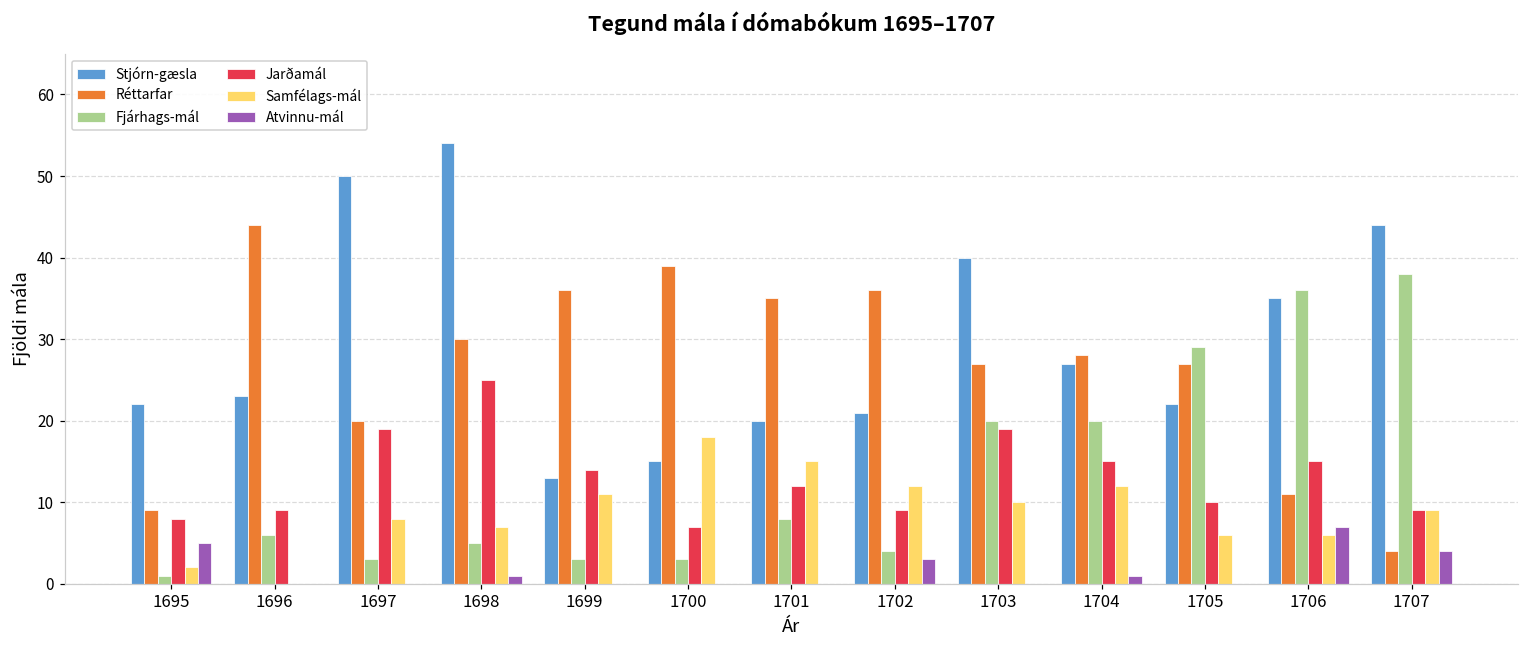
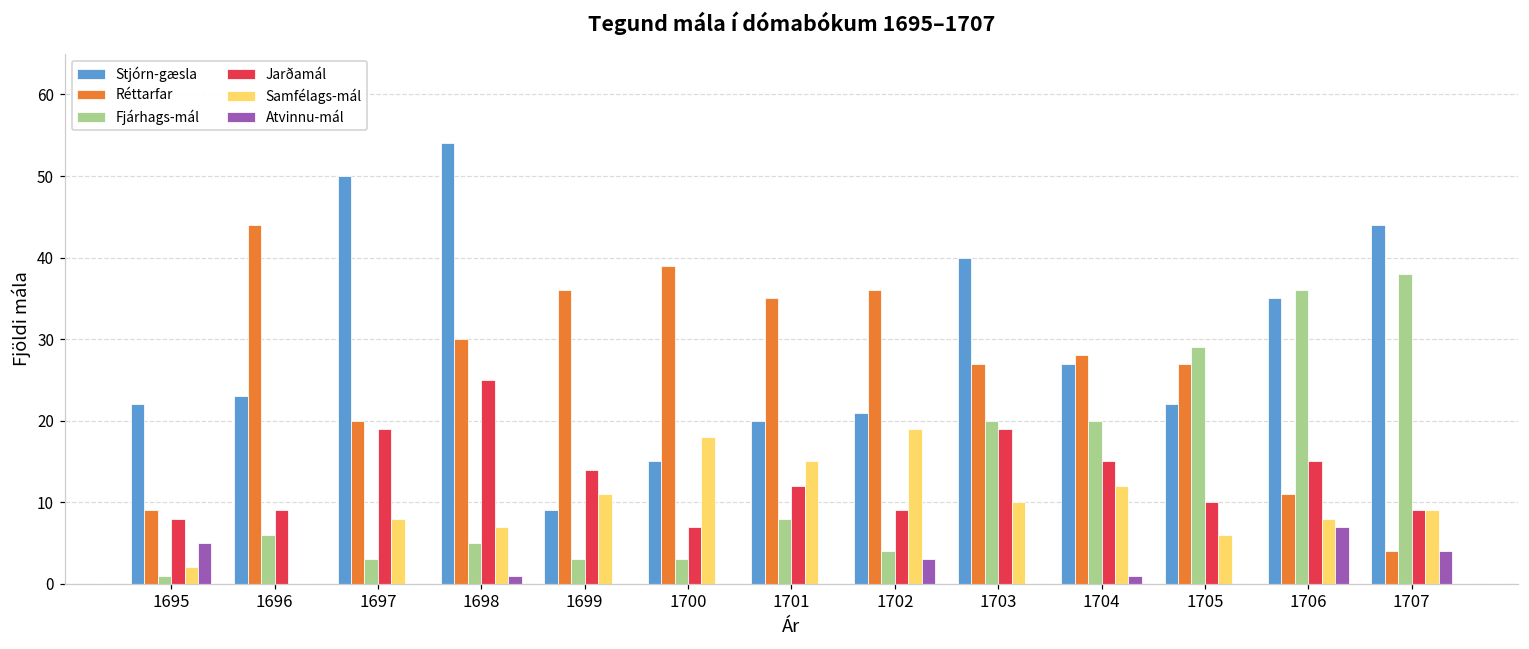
  {
    "Stjórn-gæsla": {
      "1695": 22,
      "1696": 23,
      "1697": 50,
      "1698": 54,
-     "1699": 13,
+     "1699": 9,
      "1700": 15,
      "1701": 20,
      "1702": 21,
      "1703": 40,
      "1704": 27,
      "1705": 22,
      "1706": 35,
      "1707": 44
    },
    "Réttarfar": {
      "1695": 9,
      "1696": 44,
      "1697": 20,
      "1698": 30,
      "1699": 36,
      "1700": 39,
      "1701": 35,
      "1702": 36,
      "1703": 27,
      "1704": 28,
      "1705": 27,
      "1706": 11,
      "1707": 4
    },
    "Fjárhags-mál": {
      "1695": 1,
      "1696": 6,
      "1697": 3,
      "1698": 5,
      "1699": 3,
      "1700": 3,
      "1701": 8,
      "1702": 4,
      "1703": 20,
      "1704": 20,
      "1705": 29,
      "1706": 36,
      "1707": 38
    },
    "Jarðamál": {
      "1695": 8,
      "1696": 9,
      "1697": 19,
      "1698": 25,
      "1699": 14,
      "1700": 7,
      "1701": 12,
      "1702": 9,
      "1703": 19,
      "1704": 15,
      "1705": 10,
      "1706": 15,
      "1707": 9
    },
    "Samfélags-mál": {
      "1695": 2,
      "1696": 0,
      "1697": 8,
      "1698": 7,
      "1699": 11,
      "1700": 18,
      "1701": 15,
-     "1702": 12,
+     "1702": 19,
      "1703": 10,
      "1704": 12,
      "1705": 6,
-     "1706": 6,
+     "1706": 8,
      "1707": 9
    },
    "Atvinnu-mál": {
      "1695": 5,
      "1696": 0,
      "1697": 0,
      "1698": 1,
      "1699": 0,
      "1700": 0,
      "1701": 0,
      "1702": 3,
      "1703": 0,
      "1704": 1,
      "1705": 0,
      "1706": 7,
      "1707": 4
    }
  }
